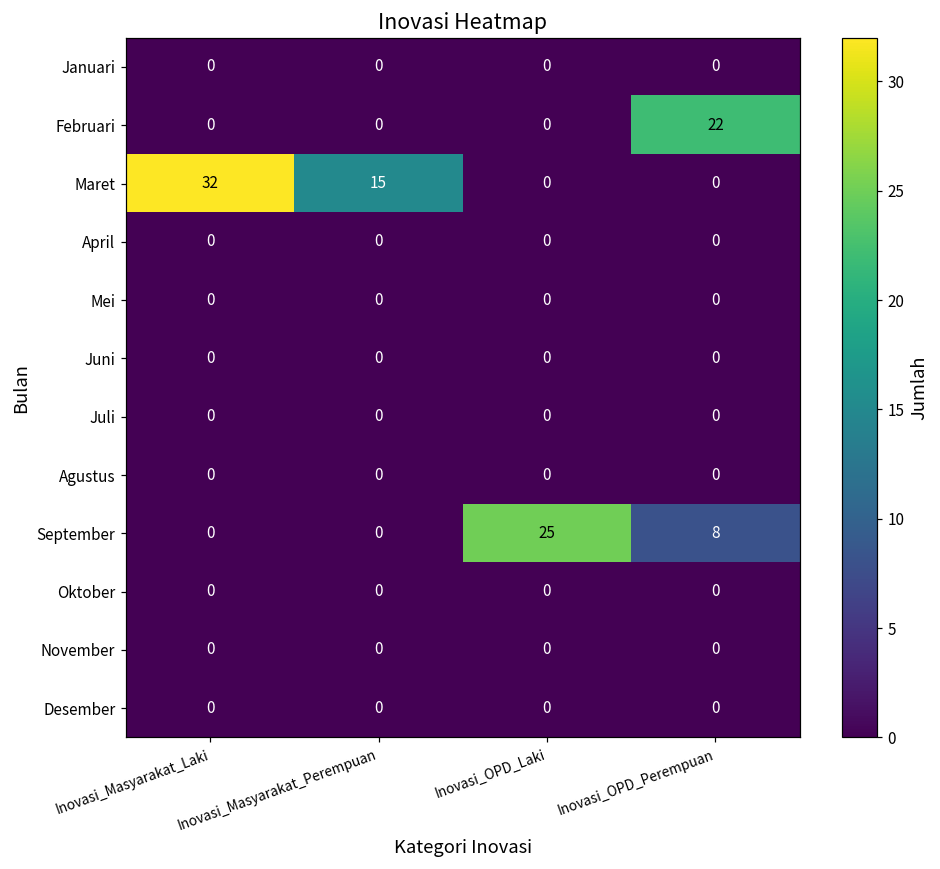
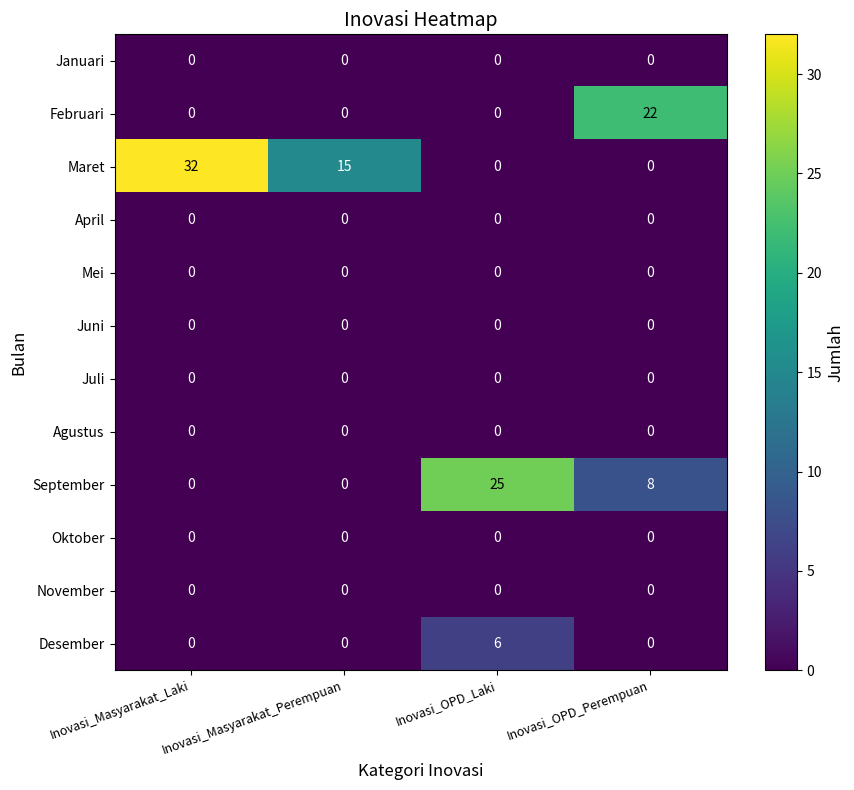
  {
    "Januari": {
      "Inovasi_Masyarakat_Laki": 0,
      "Inovasi_Masyarakat_Perempuan": 0,
      "Inovasi_OPD_Laki": 0,
      "Inovasi_OPD_Perempuan": 0
    },
    "Februari": {
      "Inovasi_Masyarakat_Laki": 0,
      "Inovasi_Masyarakat_Perempuan": 0,
      "Inovasi_OPD_Laki": 0,
      "Inovasi_OPD_Perempuan": 22
    },
    "Maret": {
      "Inovasi_Masyarakat_Laki": 32,
      "Inovasi_Masyarakat_Perempuan": 15,
      "Inovasi_OPD_Laki": 0,
      "Inovasi_OPD_Perempuan": 0
    },
    "April": {
      "Inovasi_Masyarakat_Laki": 0,
      "Inovasi_Masyarakat_Perempuan": 0,
      "Inovasi_OPD_Laki": 0,
      "Inovasi_OPD_Perempuan": 0
    },
    "Mei": {
      "Inovasi_Masyarakat_Laki": 0,
      "Inovasi_Masyarakat_Perempuan": 0,
      "Inovasi_OPD_Laki": 0,
      "Inovasi_OPD_Perempuan": 0
    },
    "Juni": {
      "Inovasi_Masyarakat_Laki": 0,
      "Inovasi_Masyarakat_Perempuan": 0,
      "Inovasi_OPD_Laki": 0,
      "Inovasi_OPD_Perempuan": 0
    },
    "Juli": {
      "Inovasi_Masyarakat_Laki": 0,
      "Inovasi_Masyarakat_Perempuan": 0,
      "Inovasi_OPD_Laki": 0,
      "Inovasi_OPD_Perempuan": 0
    },
    "Agustus": {
      "Inovasi_Masyarakat_Laki": 0,
      "Inovasi_Masyarakat_Perempuan": 0,
      "Inovasi_OPD_Laki": 0,
      "Inovasi_OPD_Perempuan": 0
    },
    "September": {
      "Inovasi_Masyarakat_Laki": 0,
      "Inovasi_Masyarakat_Perempuan": 0,
      "Inovasi_OPD_Laki": 25,
      "Inovasi_OPD_Perempuan": 8
    },
    "Oktober": {
      "Inovasi_Masyarakat_Laki": 0,
      "Inovasi_Masyarakat_Perempuan": 0,
      "Inovasi_OPD_Laki": 0,
      "Inovasi_OPD_Perempuan": 0
    },
    "November": {
      "Inovasi_Masyarakat_Laki": 0,
      "Inovasi_Masyarakat_Perempuan": 0,
      "Inovasi_OPD_Laki": 0,
      "Inovasi_OPD_Perempuan": 0
    },
    "Desember": {
      "Inovasi_Masyarakat_Laki": 0,
      "Inovasi_Masyarakat_Perempuan": 0,
-     "Inovasi_OPD_Laki": 0,
+     "Inovasi_OPD_Laki": 6,
      "Inovasi_OPD_Perempuan": 0
    }
  }
